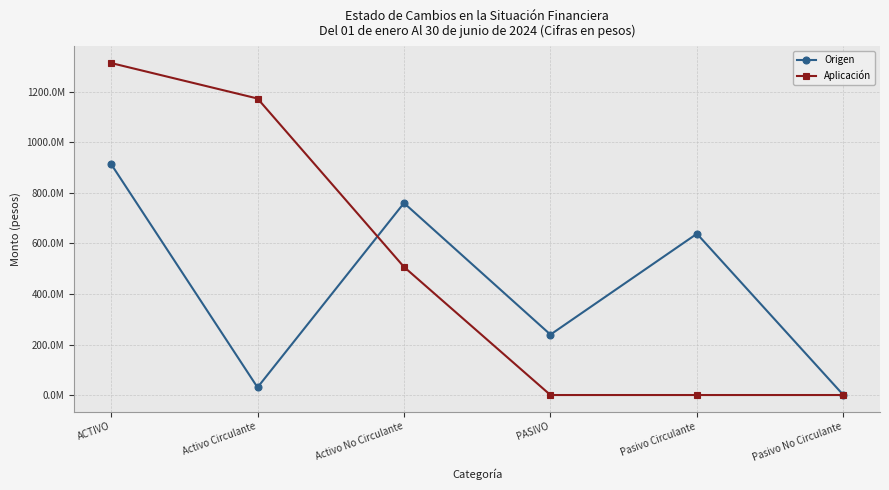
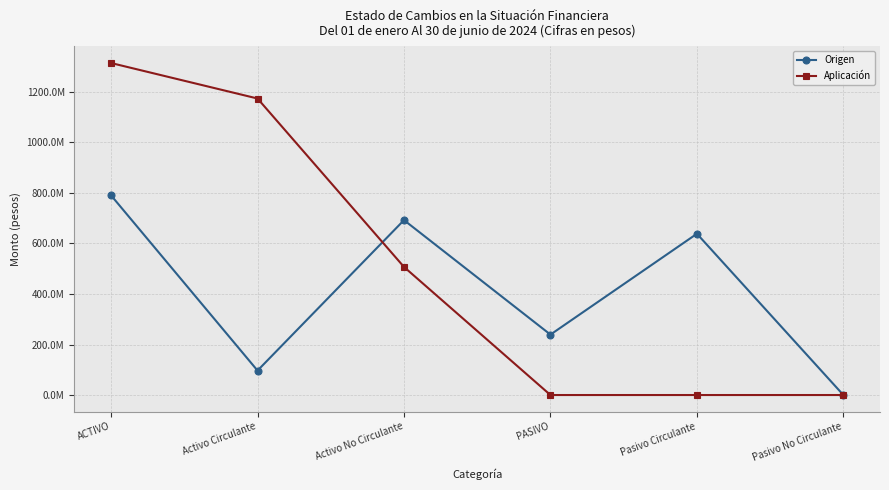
  {
    "Origen": {
-     "ACTIVO": 910000000,
-     "Activo Circulante": 30000000,
-     "Activo No Circulante": 760000000,
+     "ACTIVO": 790000000,
+     "Activo Circulante": 100000000,
+     "Activo No Circulante": 690000000,
      "PASIVO": 240000000,
      "Pasivo Circulante": 640000000
    },
    "Aplicación": {
      "ACTIVO": 1310000000,
      "Activo Circulante": 1170000000,
      "Activo No Circulante": 510000000,
      "PASIVO": 0,
      "Pasivo Circulante": 0
    }
  }
